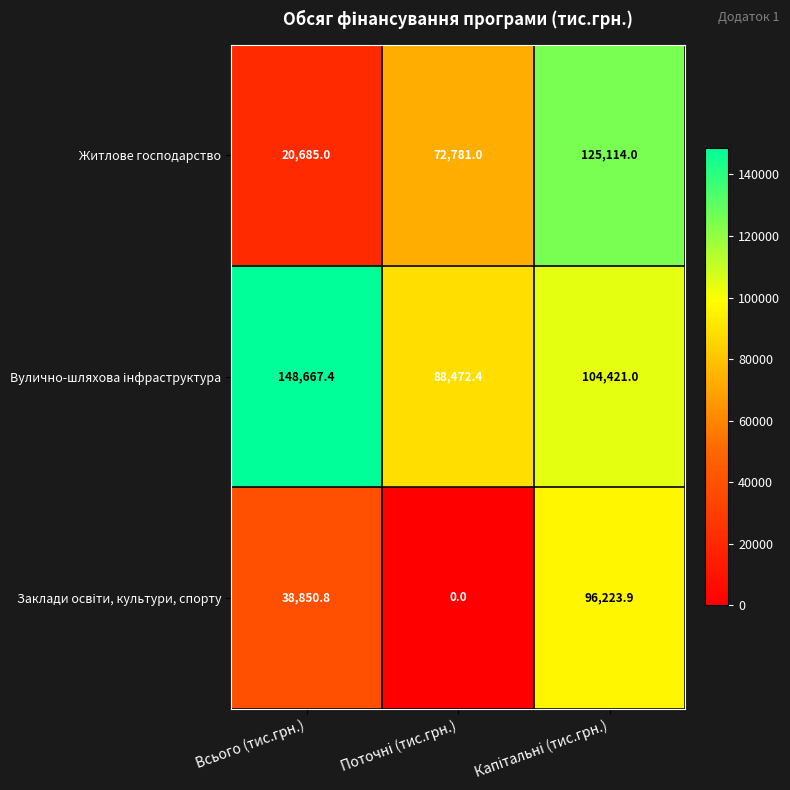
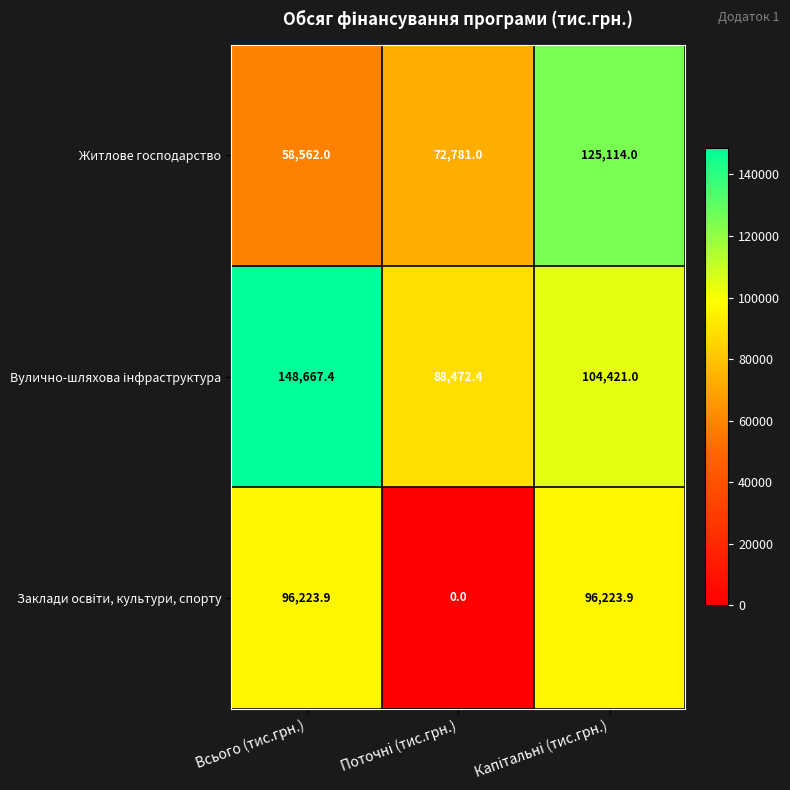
  {
    "Житлове господарство": {
-     "Всього (тис.грн.)": "20,685.0",
+     "Всього (тис.грн.)": "58,562.0",
      "Поточні (тис.грн.)": "72,781.0",
      "Капітальні (тис.грн.)": "125,114.0"
    },
    "Вулично-шляхова інфраструктура": {
      "Всього (тис.грн.)": "148,667.4",
      "Поточні (тис.грн.)": "88,472.4",
      "Капітальні (тис.грн.)": "104,421.0"
    },
    "Заклади освіти, культури, спорту": {
-     "Всього (тис.грн.)": "38,850.8",
+     "Всього (тис.грн.)": "96,223.9",
      "Поточні (тис.грн.)": "0.0",
      "Капітальні (тис.грн.)": "96,223.9"
    }
  }
